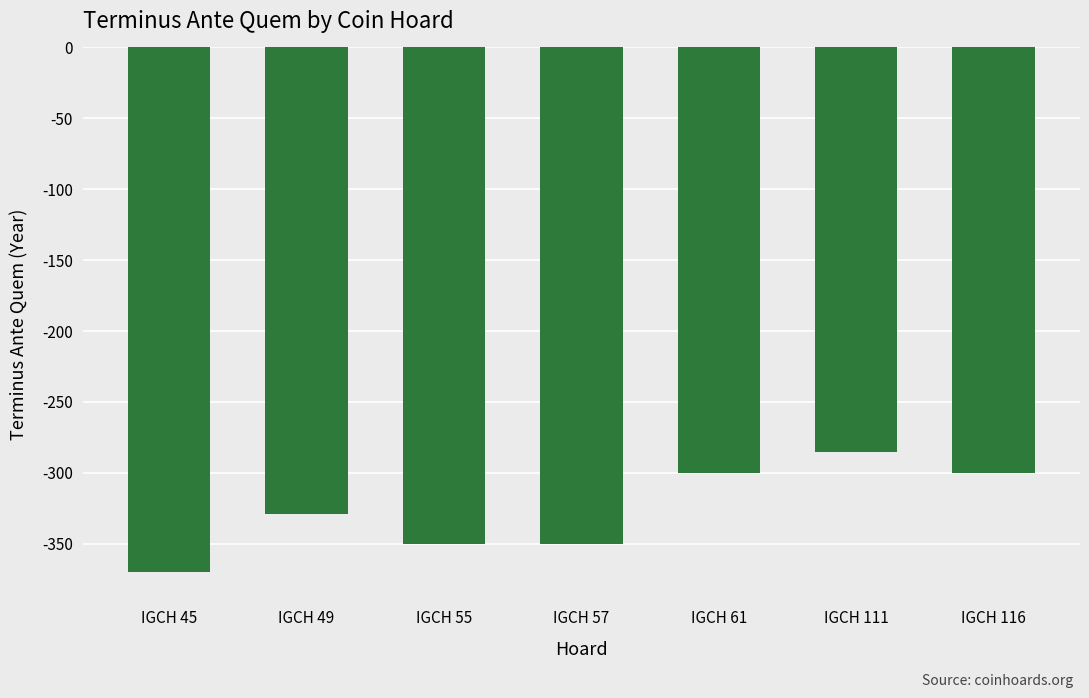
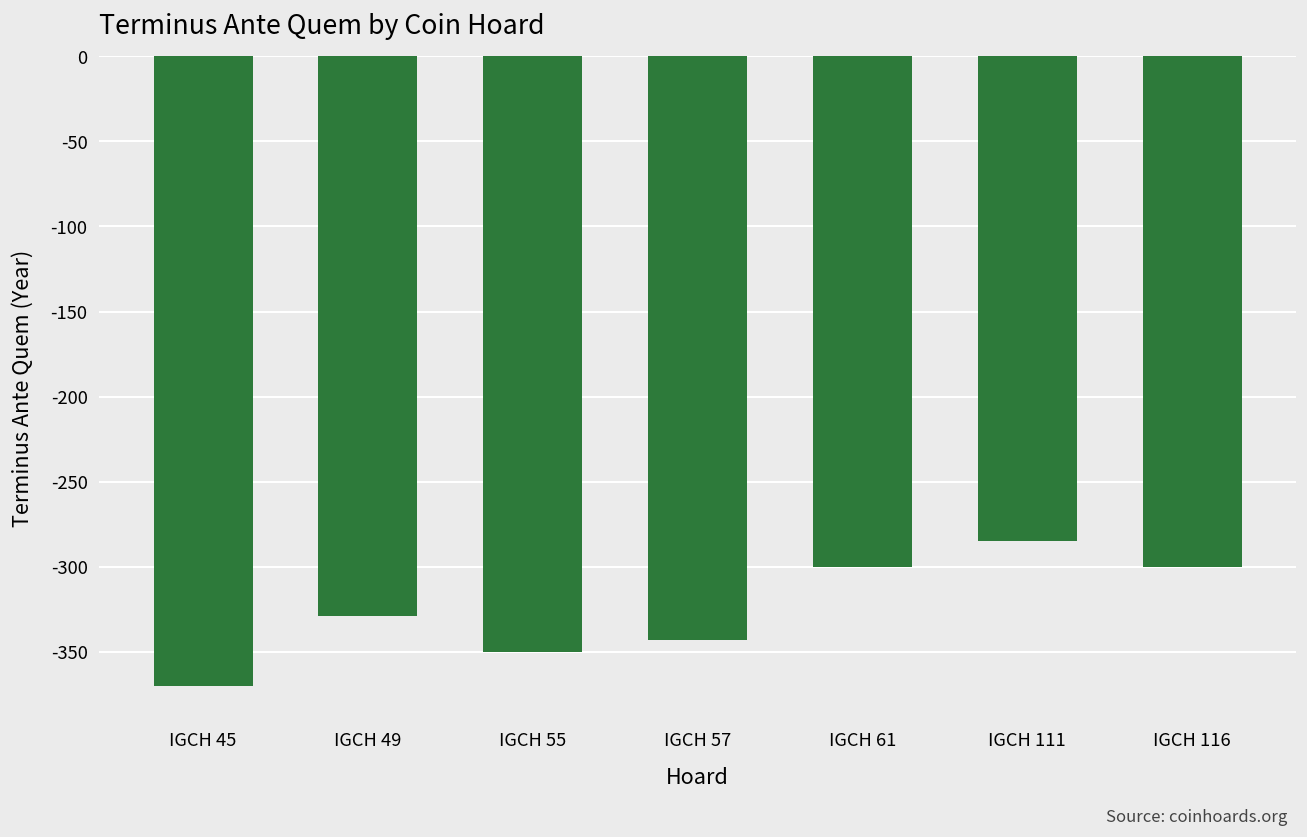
  {
    "IGCH 45": -370,
    "IGCH 49": -329,
    "IGCH 55": -350,
-   "IGCH 57": -350,
+   "IGCH 57": -343,
    "IGCH 61": -300,
    "IGCH 111": -285,
    "IGCH 116": -300
  }
